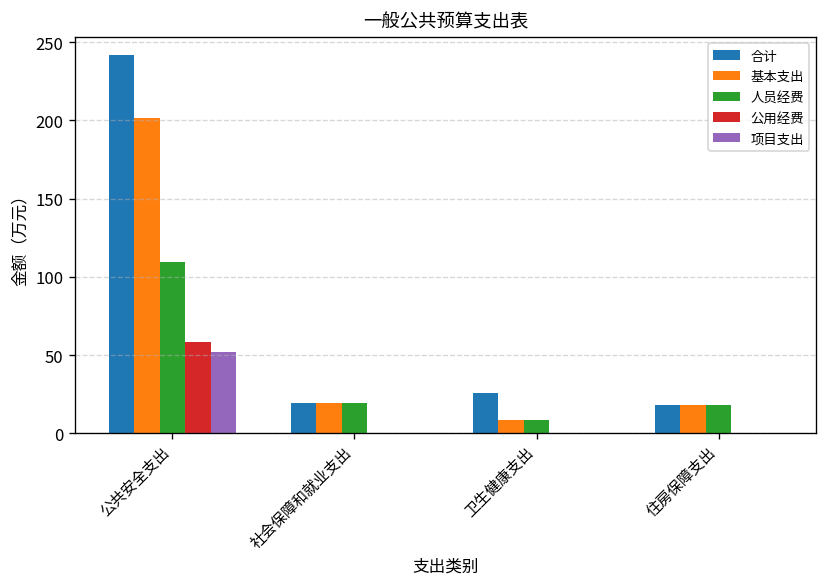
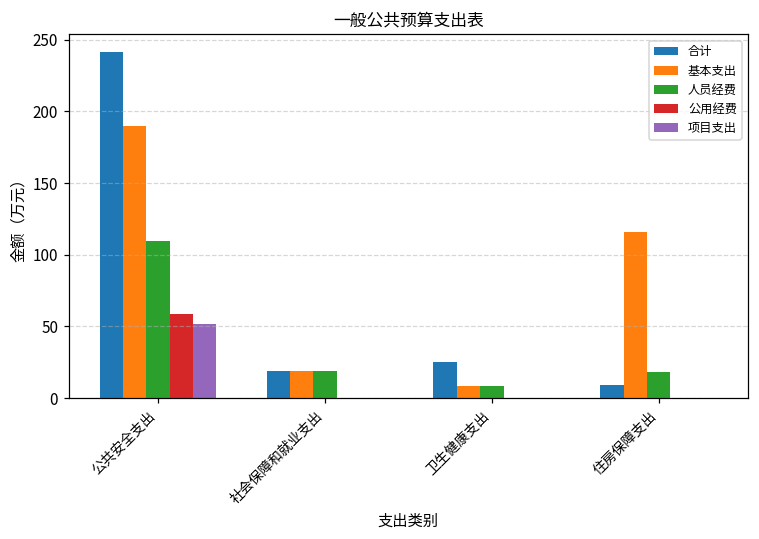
  {
    "合计": {
      "公共安全支出": 242,
      "社会保障和就业支出": 19,
      "卫生健康支出": 26,
-     "住房保障支出": 18
+     "住房保障支出": 9
    },
    "基本支出": {
-     "公共安全支出": 202,
+     "公共安全支出": 190,
      "社会保障和就业支出": 19,
      "卫生健康支出": 9,
-     "住房保障支出": 18
+     "住房保障支出": 116
    },
    "人员经费": {
      "公共安全支出": 110,
      "社会保障和就业支出": 19,
      "卫生健康支出": 9,
      "住房保障支出": 18
    },
    "公用经费": {
      "公共安全支出": 59,
      "社会保障和就业支出": 0,
      "卫生健康支出": 0,
      "住房保障支出": 0
    },
    "项目支出": {
      "公共安全支出": 52,
      "社会保障和就业支出": 0,
      "卫生健康支出": 0,
      "住房保障支出": 0
    }
  }
